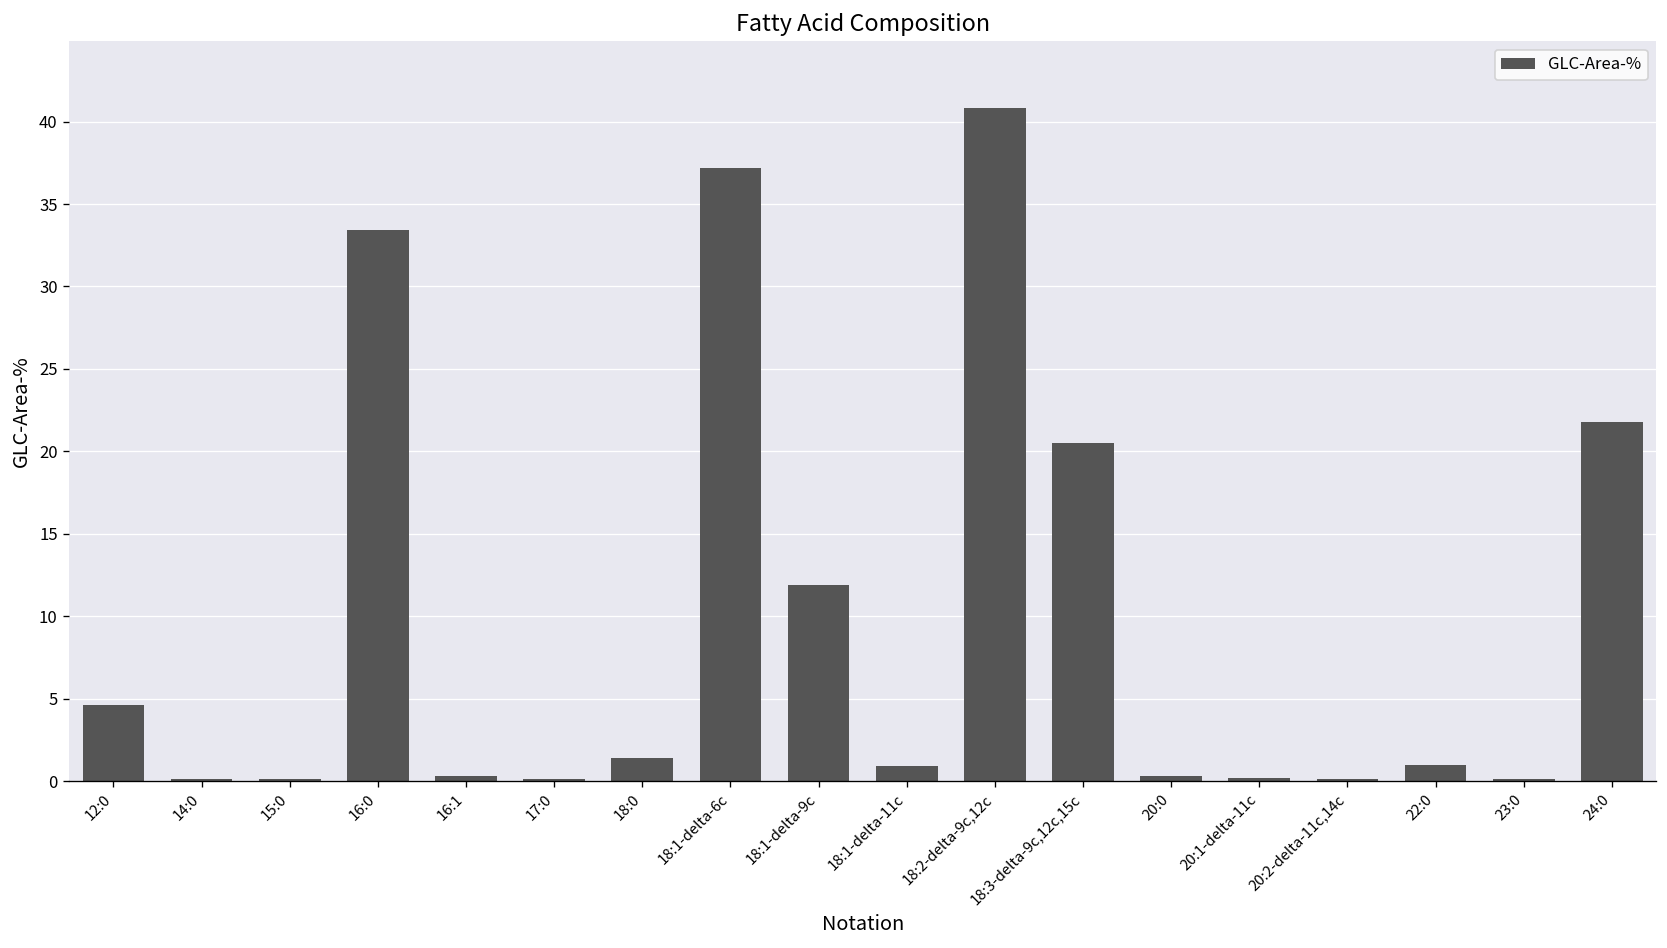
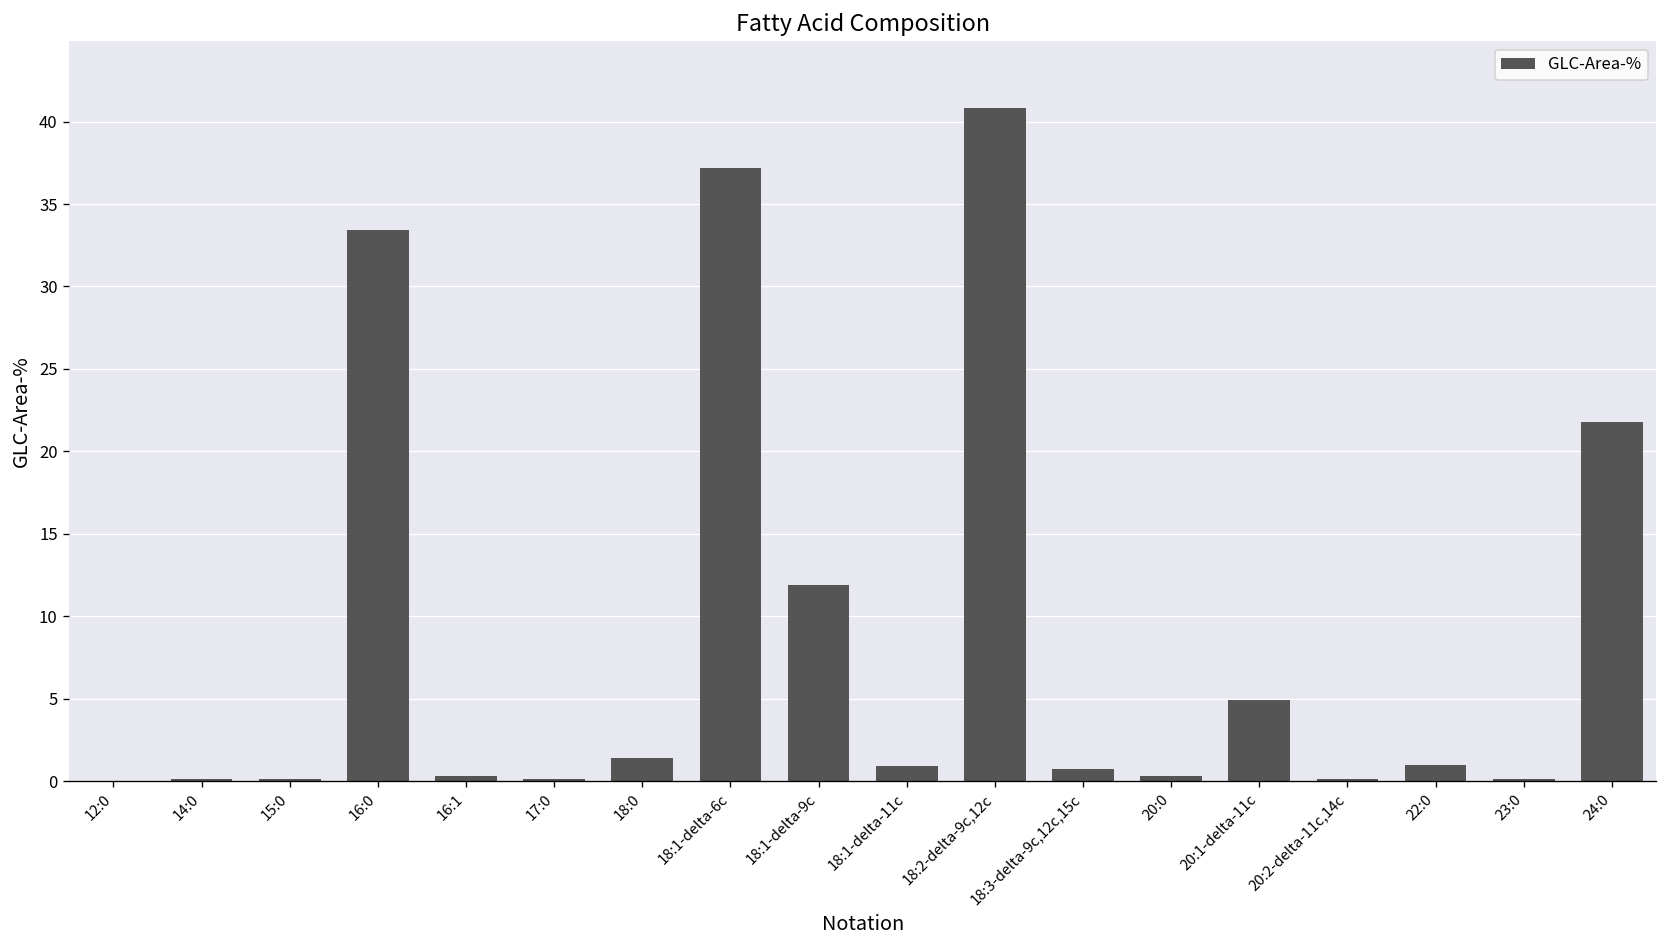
  {
-   "12:0": 4.6,
+   "12:0": 0.0,
    "16:0": 33.4,
    "16:1": 0.3,
    "18:0": 1.4,
    "18:1-delta-6c": 37.2,
    "18:1-delta-9c": 11.9,
    "18:1-delta-11c": 0.9,
    "18:2-delta-9c,12c": 40.8,
-   "18:3-delta-9c,12c,15c": 20.5,
+   "18:3-delta-9c,12c,15c": 0.7,
    "20:0": 0.3,
-   "20:1-delta-11c": 0.2,
+   "20:1-delta-11c": 4.9,
    "22:0": 1.0,
    "24:0": 21.8
  }
